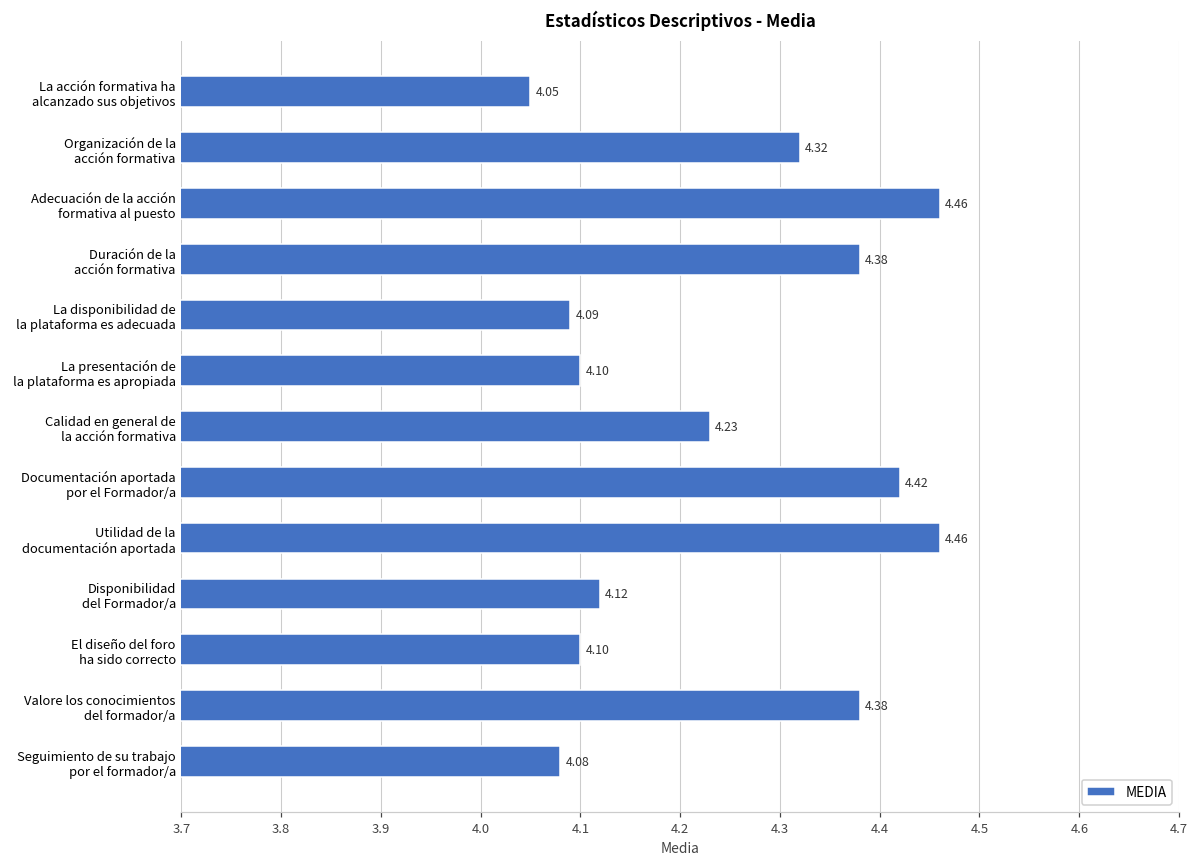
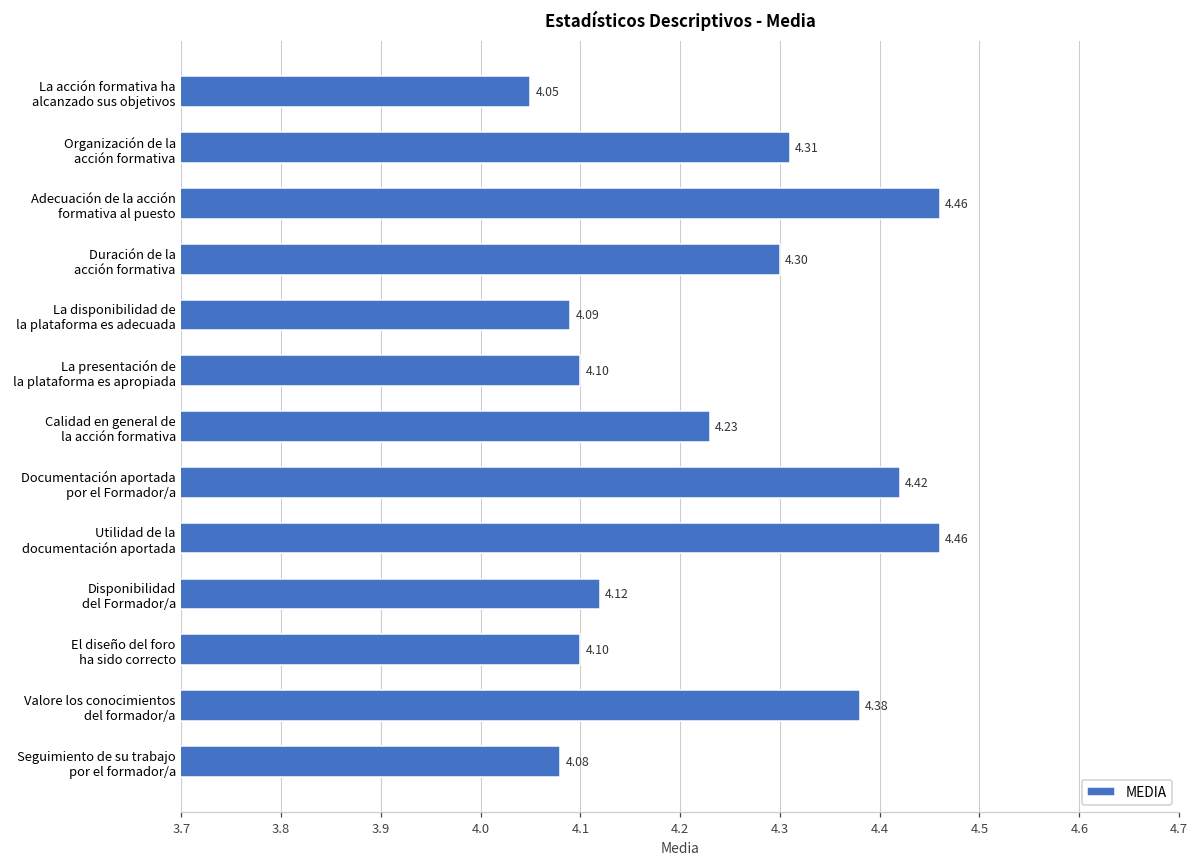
  {
    "La acción formativa ha alcanzado sus objetivos": 4.05,
-   "Organización de la acción formativa": 4.32,
+   "Organización de la acción formativa": 4.31,
    "Adecuación de la acción formativa al puesto": 4.46,
-   "Duración de la acción formativa": 4.38,
+   "Duración de la acción formativa": 4.30,
    "La disponibilidad de la plataforma es adecuada": 4.09,
    "La presentación de la plataforma es apropiada": 4.10,
    "Calidad en general de la acción formativa": 4.23,
    "Documentación aportada por el Formador/a": 4.42,
    "Utilidad de la documentación aportada": 4.46,
    "Disponibilidad del Formador/a": 4.12,
    "El diseño del foro ha sido correcto": 4.10,
    "Valore los conocimientos del formador/a": 4.38,
    "Seguimiento de su trabajo por el formador/a": 4.08
  }
